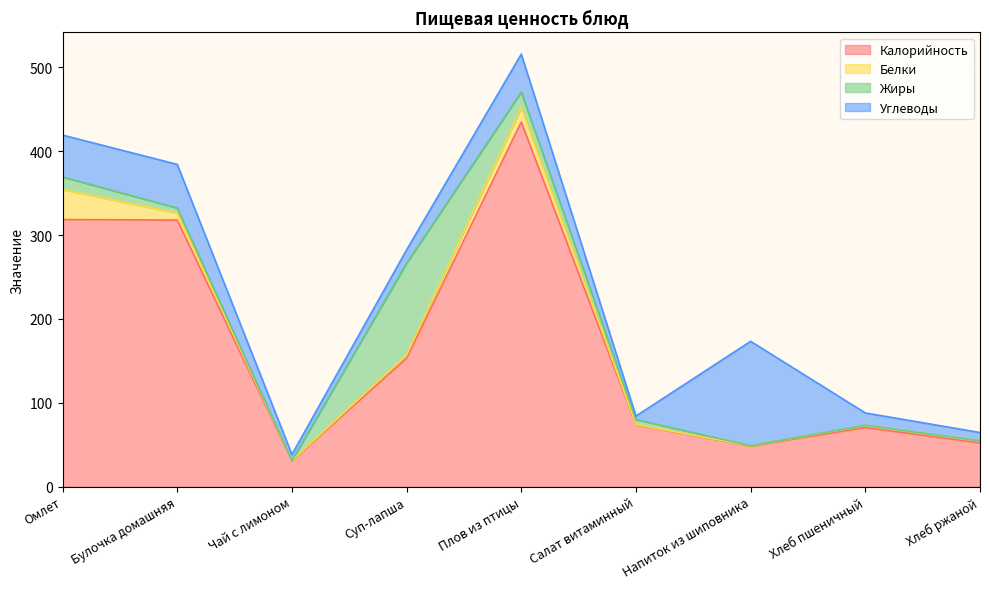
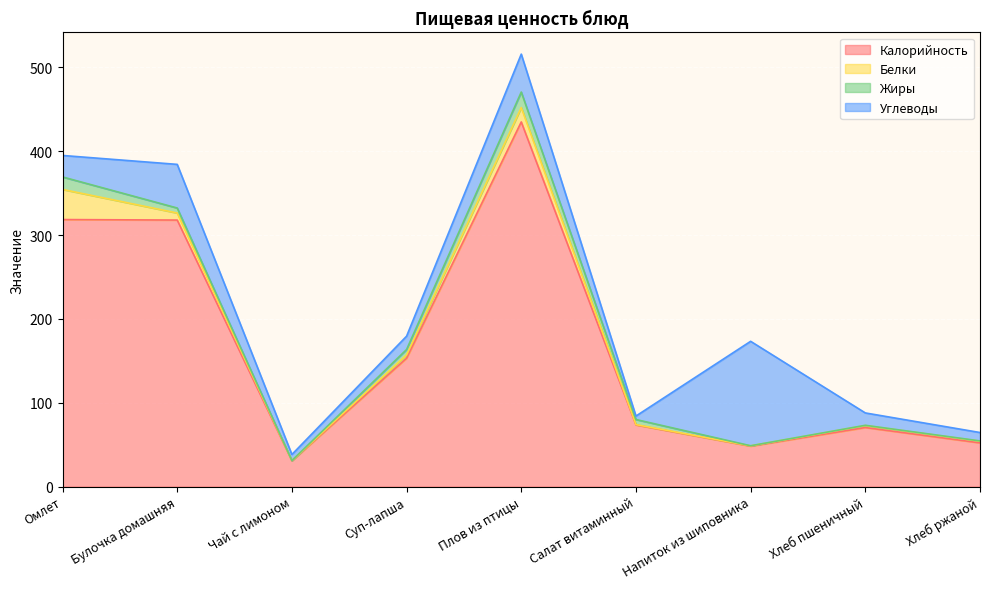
  {
    "Калорийность": {
      "Омлет": 320,
      "Булочка домашняя": 320,
      "Суп-лапша": 150,
      "Плов из птицы": 440
    },
    "Белки": {
      "Омлет": 40,
      "Булочка домашняя": 10,
      "Суп-лапша": 0,
      "Плов из птицы": 20
    },
    "Жиры": {
      "Омлет": 10,
      "Булочка домашняя": 10,
-     "Суп-лапша": 110,
+     "Суп-лапша": 10,
      "Плов из птицы": 20,
      "Салат витаминный": 10
    },
    "Углеводы": {
-     "Омлет": 50,
+     "Омлет": 30,
      "Булочка домашняя": 50,
      "Чай с лимоном": 10,
      "Суп-лапша": 20,
      "Плов из птицы": 50,
      "Салат витаминный": 0,
      "Напиток из шиповника": 120,
      "Хлеб пшеничный": 10,
      "Хлеб ржаной": 10
    }
  }
